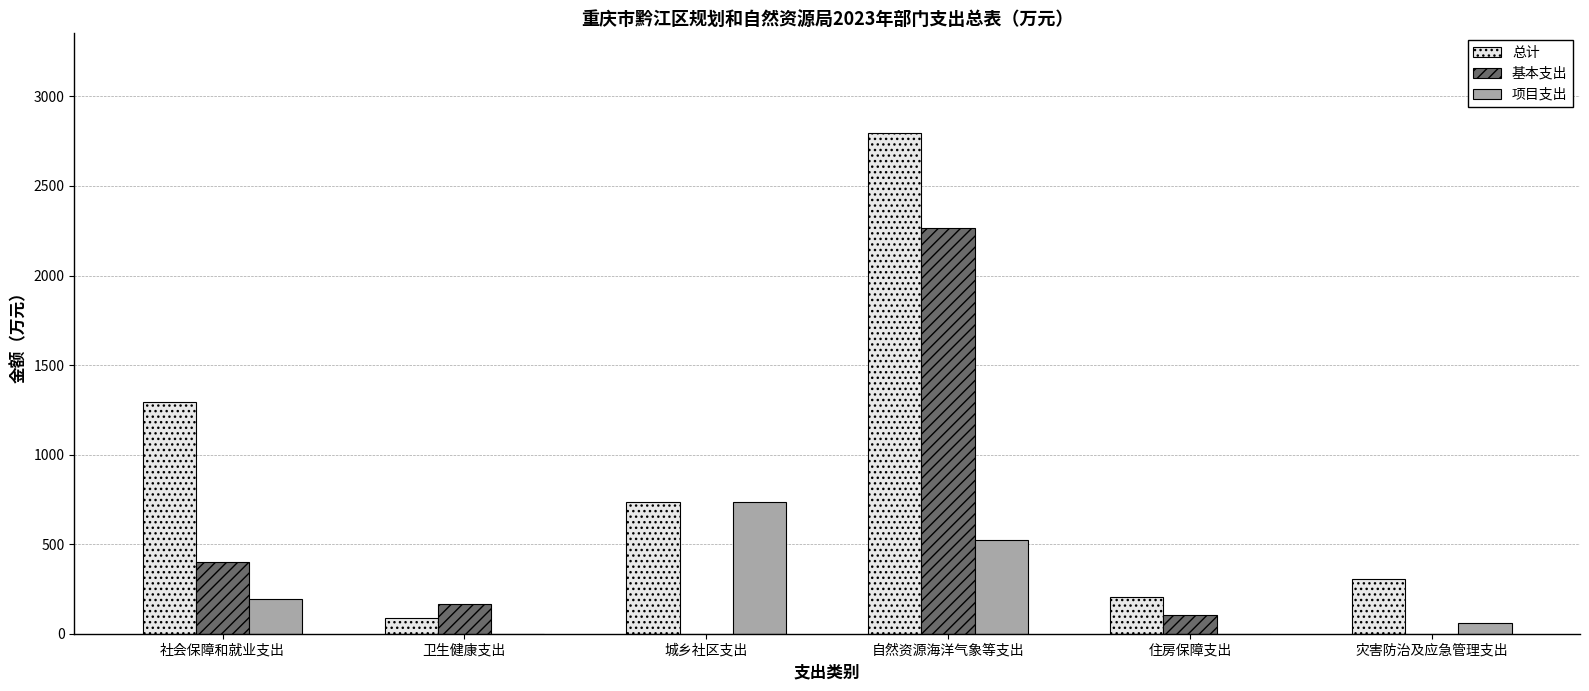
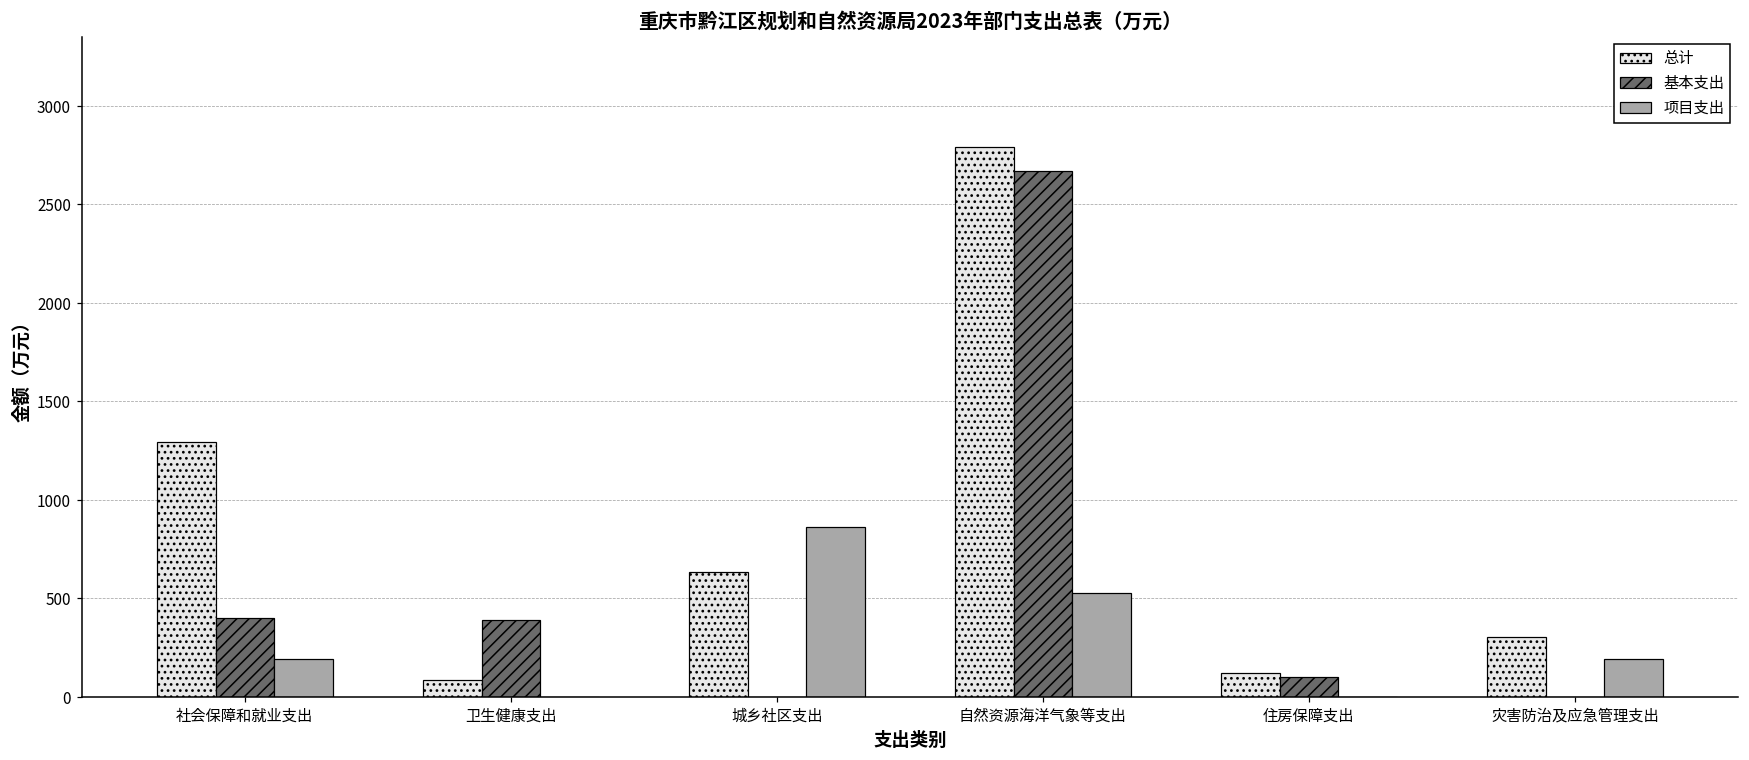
  {
    "总计": {
      "社会保障和就业支出": 1290,
      "卫生健康支出": 90,
-     "城乡社区支出": 730,
+     "城乡社区支出": 640,
      "自然资源海洋气象等支出": 2790,
-     "住房保障支出": 200,
+     "住房保障支出": 120,
      "灾害防治及应急管理支出": 310
    },
    "基本支出": {
      "社会保障和就业支出": 400,
-     "卫生健康支出": 160,
+     "卫生健康支出": 390,
      "城乡社区支出": 0,
-     "自然资源海洋气象等支出": 2270,
+     "自然资源海洋气象等支出": 2670,
      "住房保障支出": 100,
      "灾害防治及应急管理支出": 0
    },
    "项目支出": {
      "社会保障和就业支出": 190,
      "卫生健康支出": 0,
-     "城乡社区支出": 730,
+     "城乡社区支出": 860,
      "自然资源海洋气象等支出": 530,
      "住房保障支出": 0,
-     "灾害防治及应急管理支出": 60
+     "灾害防治及应急管理支出": 190
    }
  }
